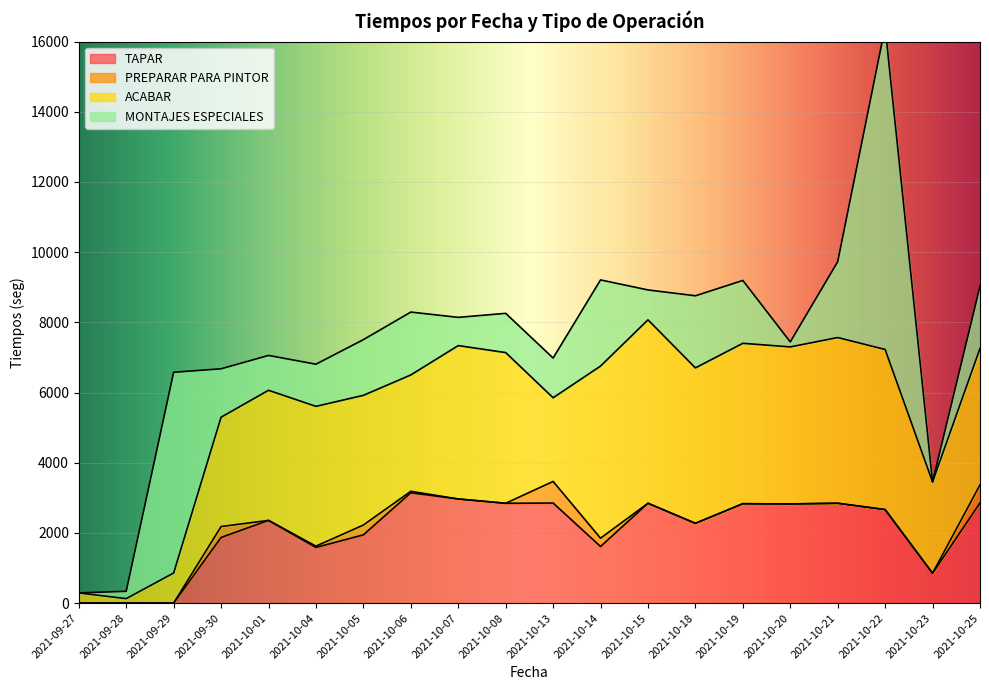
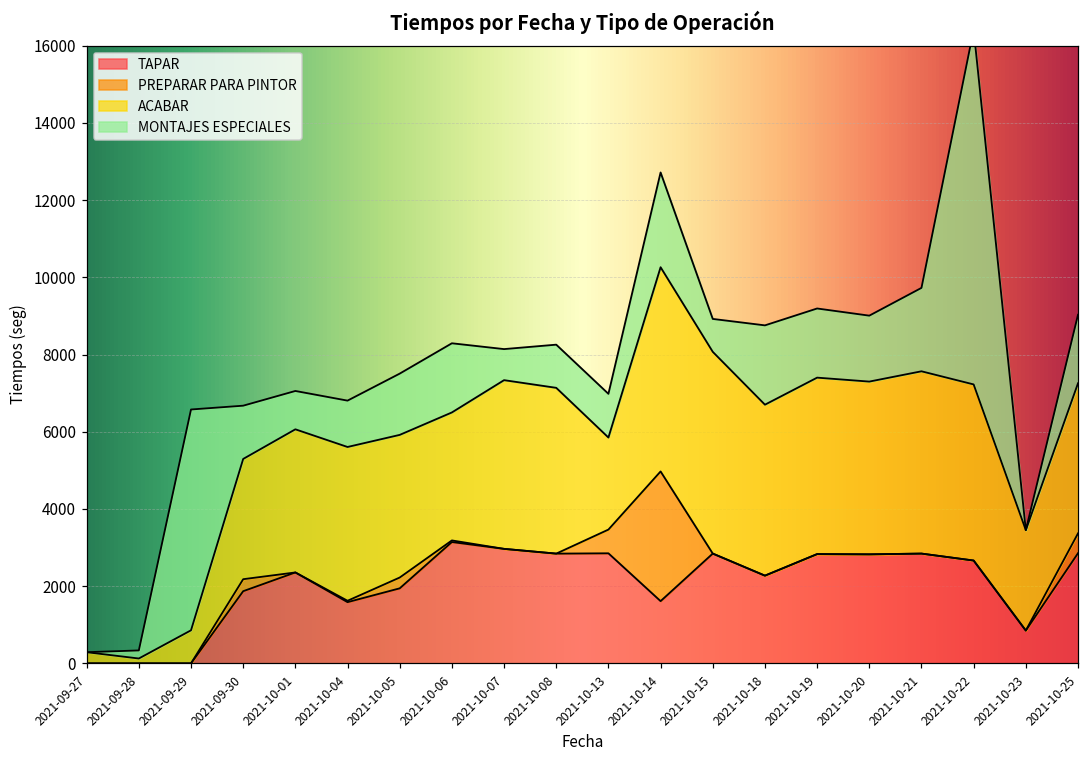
  {
    "TAPAR": {
      "2021-09-30": 1900,
      "2021-10-05": 1900,
      "2021-10-13": 2900,
      "2021-10-14": 1600,
      "2021-10-25": 2900
    },
    "PREPARAR PARA PINTOR": {
      "2021-09-30": 300,
      "2021-10-05": 300,
      "2021-10-13": 600,
-     "2021-10-14": 200,
+     "2021-10-14": 3400,
      "2021-10-25": 500
    },
    "ACABAR": {
      "2021-09-28": 100,
      "2021-09-29": 900,
      "2021-09-30": 3100,
      "2021-10-01": 3700,
      "2021-10-04": 4000,
      "2021-10-05": 3700,
      "2021-10-06": 3300,
      "2021-10-07": 4400,
      "2021-10-08": 4300,
      "2021-10-13": 2400,
-     "2021-10-14": 4900,
+     "2021-10-14": 5300,
      "2021-10-15": 5200,
      "2021-10-18": 4400,
      "2021-10-19": 4600,
      "2021-10-20": 4500,
      "2021-10-21": 4700,
      "2021-10-22": 4600,
      "2021-10-25": 3900
    },
    "MONTAJES ESPECIALES": {
      "2021-09-28": 200,
      "2021-09-29": 5700,
      "2021-09-30": 1400,
      "2021-10-01": 1000,
      "2021-10-04": 1200,
      "2021-10-05": 1600,
      "2021-10-06": 1800,
      "2021-10-07": 800,
      "2021-10-08": 1100,
      "2021-10-13": 1100,
      "2021-10-14": 2500,
      "2021-10-15": 900,
      "2021-10-18": 2100,
      "2021-10-19": 1800,
-     "2021-10-20": 100,
+     "2021-10-20": 1700,
      "2021-10-21": 2200,
      "2021-10-25": 1800
    }
  }
